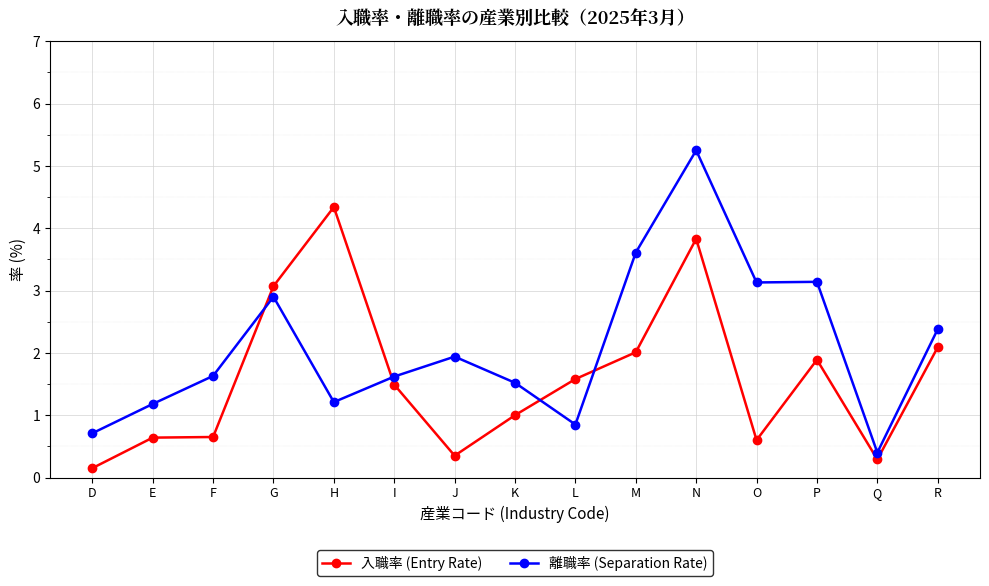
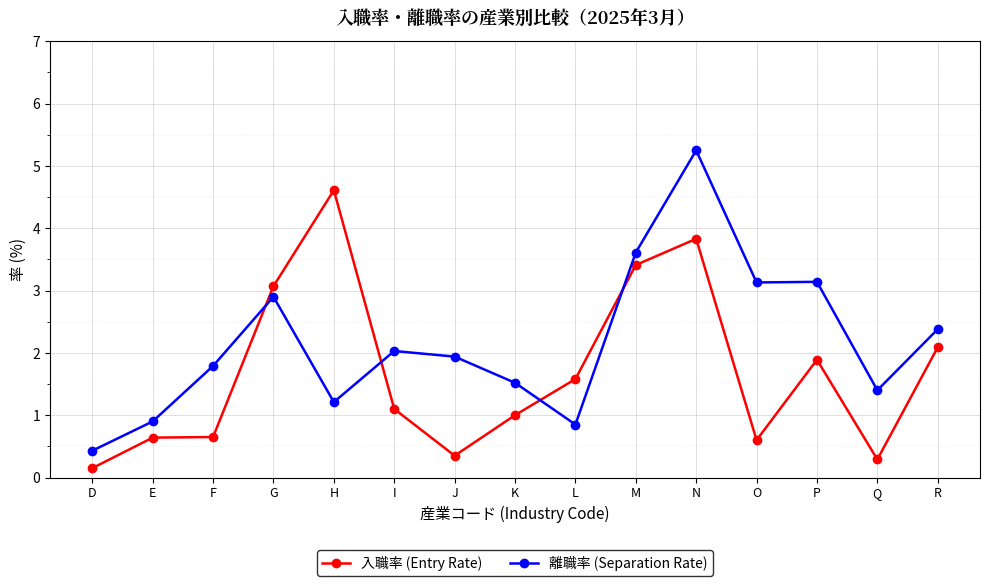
  {
    "入職率 (Entry Rate)": {
      "D": 0.2,
      "E": 0.6,
      "F": 0.7,
      "G": 3.1,
-     "H": 4.3,
-     "I": 1.5,
+     "H": 4.6,
+     "I": 1.1,
      "J": 0.4,
      "K": 1.0,
      "L": 1.6,
-     "M": 2.0,
+     "M": 3.4,
      "N": 3.8,
      "O": 0.6,
      "P": 1.9,
      "Q": 0.3,
      "R": 2.1
    },
    "離職率 (Separation Rate)": {
-     "D": 0.7,
-     "E": 1.2,
-     "F": 1.6,
+     "D": 0.4,
+     "E": 0.9,
+     "F": 1.8,
      "G": 2.9,
      "H": 1.2,
-     "I": 1.6,
+     "I": 2.0,
      "J": 1.9,
      "K": 1.5,
      "L": 0.9,
      "M": 3.6,
      "N": 5.3,
      "O": 3.1,
      "P": 3.1,
-     "Q": 0.4,
+     "Q": 1.4,
      "R": 2.4
    }
  }
